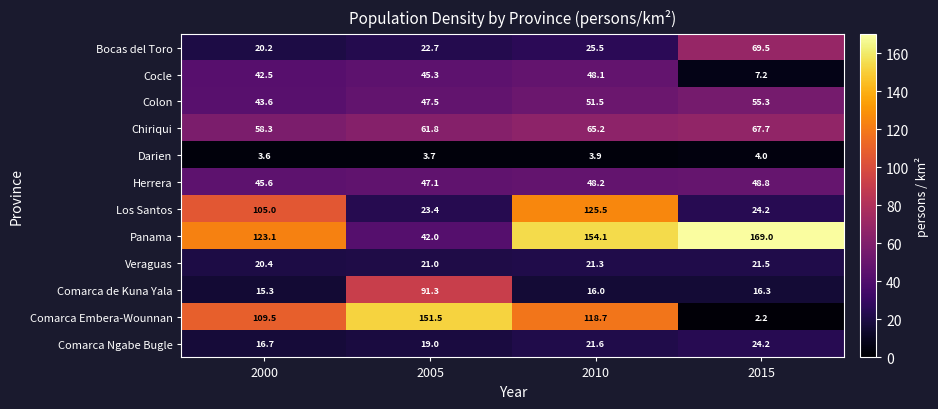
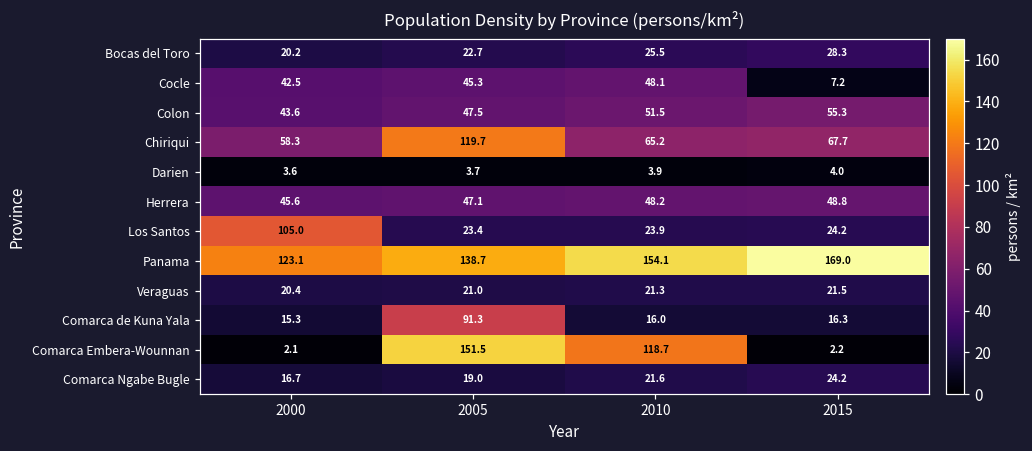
  {
    "Bocas del Toro": {
      "2000": 20.2,
      "2005": 22.7,
      "2010": 25.5,
-     "2015": 69.5
+     "2015": 28.3
    },
    "Cocle": {
      "2000": 42.5,
      "2005": 45.3,
      "2010": 48.1,
      "2015": 7.2
    },
    "Colon": {
      "2000": 43.6,
      "2005": 47.5,
      "2010": 51.5,
      "2015": 55.3
    },
    "Chiriqui": {
      "2000": 58.3,
-     "2005": 61.8,
+     "2005": 119.7,
      "2010": 65.2,
      "2015": 67.7
    },
    "Darien": {
      "2000": 3.6,
      "2005": 3.7,
      "2010": 3.9,
      "2015": 4.0
    },
    "Herrera": {
      "2000": 45.6,
      "2005": 47.1,
      "2010": 48.2,
      "2015": 48.8
    },
    "Los Santos": {
      "2000": 105.0,
      "2005": 23.4,
-     "2010": 125.5,
+     "2010": 23.9,
      "2015": 24.2
    },
    "Panama": {
      "2000": 123.1,
-     "2005": 42.0,
+     "2005": 138.7,
      "2010": 154.1,
      "2015": 169.0
    },
    "Veraguas": {
      "2000": 20.4,
      "2005": 21.0,
      "2010": 21.3,
      "2015": 21.5
    },
    "Comarca de Kuna Yala": {
      "2000": 15.3,
      "2005": 91.3,
      "2010": 16.0,
      "2015": 16.3
    },
    "Comarca Embera-Wounnan": {
-     "2000": 109.5,
+     "2000": 2.1,
      "2005": 151.5,
      "2010": 118.7,
      "2015": 2.2
    },
    "Comarca Ngabe Bugle": {
      "2000": 16.7,
      "2005": 19.0,
      "2010": 21.6,
      "2015": 24.2
    }
  }
